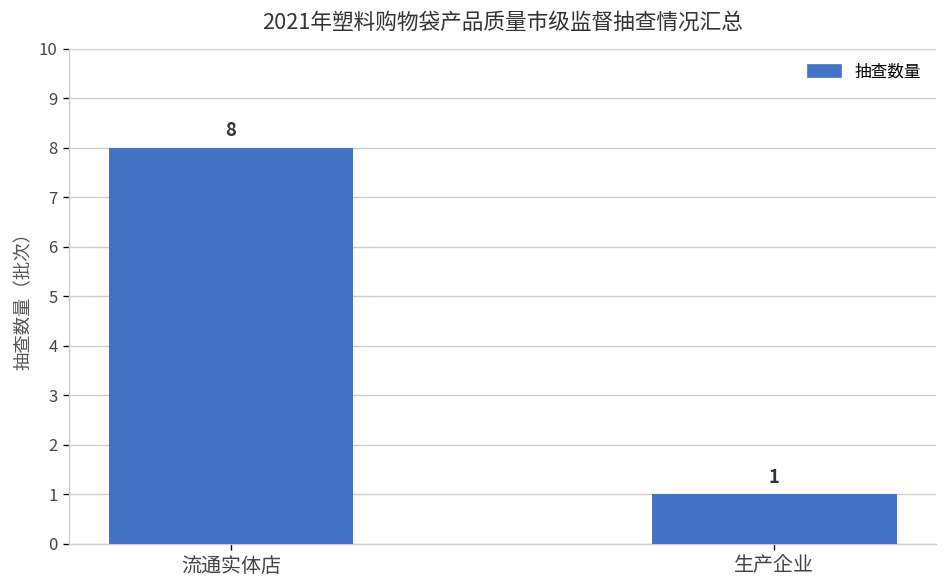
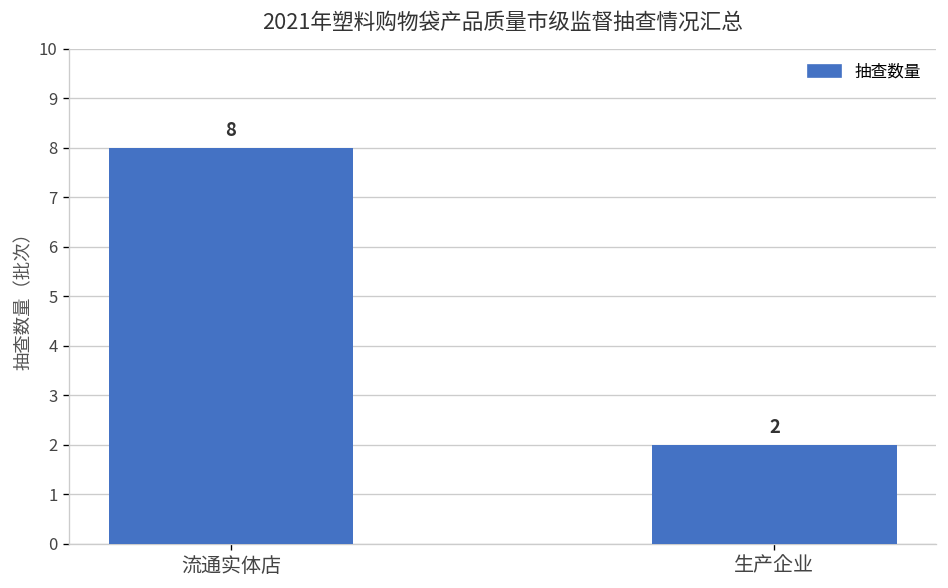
  {
    "流通实体店": 8,
-   "生产企业": 1
+   "生产企业": 2
  }
